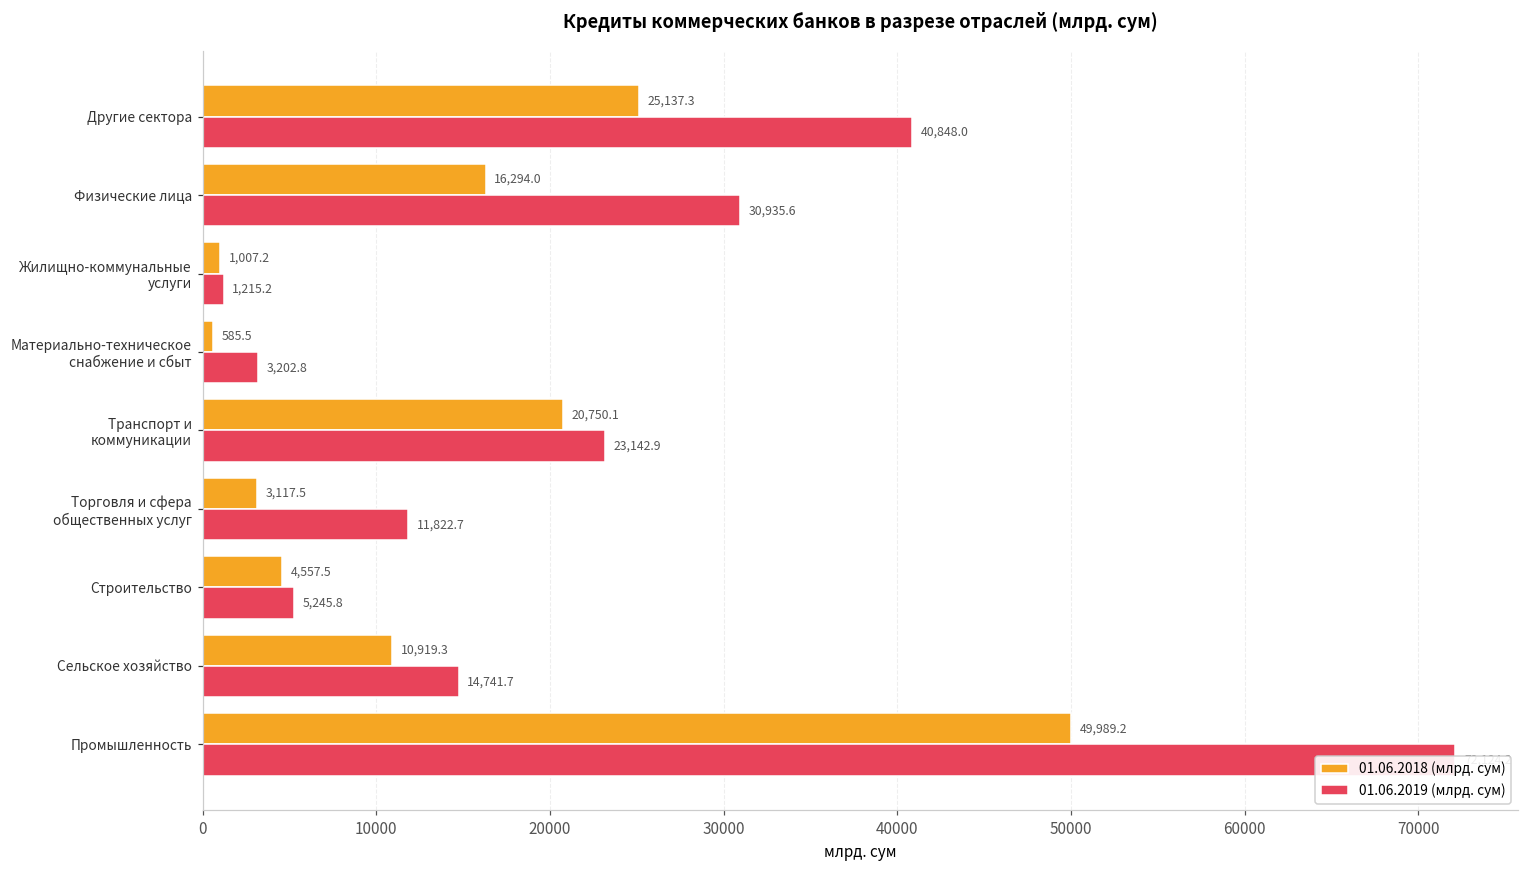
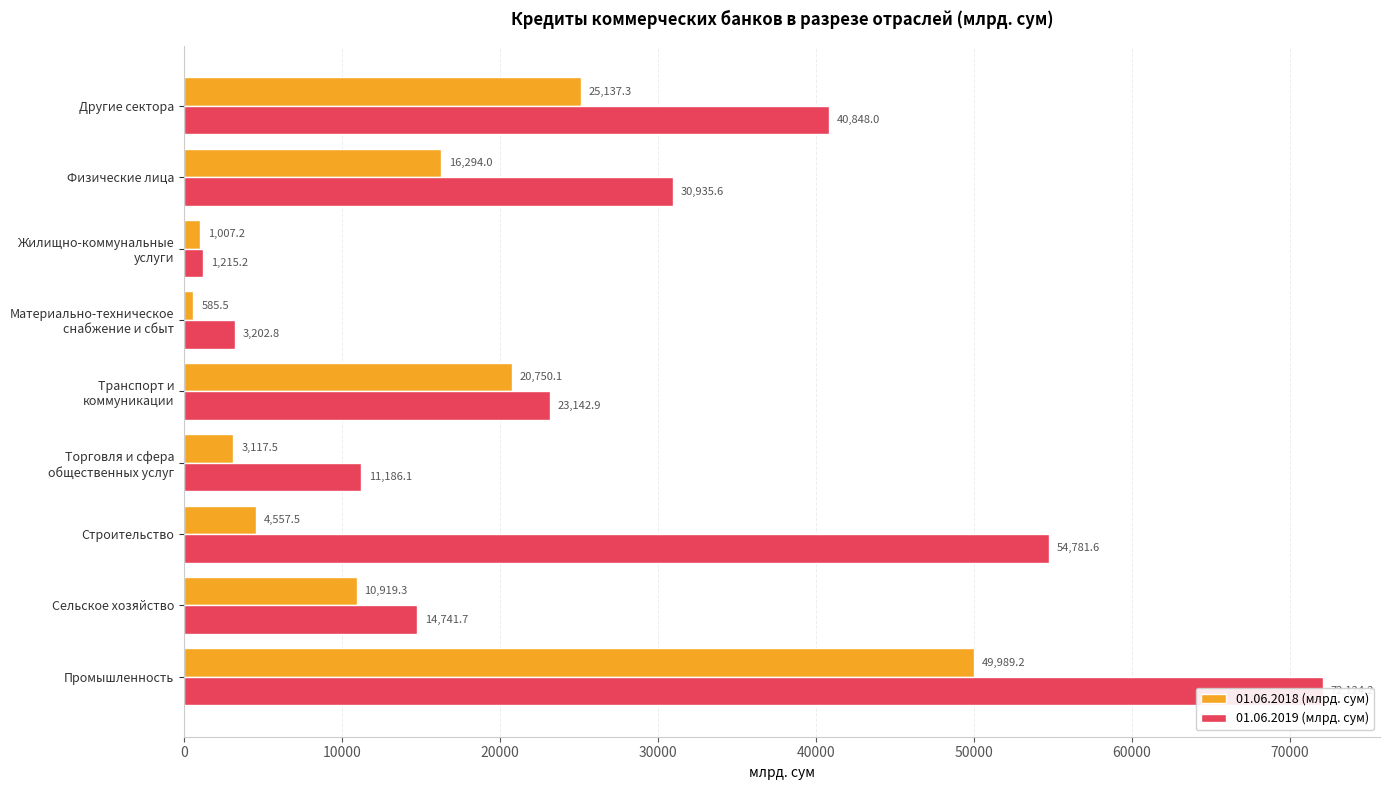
  {
    "01.06.2018 (млрд. сум)": {
      "Другие сектора": "25,137.3",
      "Физические лица": "16,294.0",
      "Жилищно-коммунальные услуги": "1,007.2",
      "Материально-техническое снабжение и сбыт": "585.5",
      "Транспорт и коммуникации": "20,750.1",
      "Торговля и сфера общественных услуг": "3,117.5",
      "Строительство": "4,557.5",
      "Сельское хозяйство": "10,919.3",
      "Промышленность": "49,989.2"
    },
    "01.06.2019 (млрд. сум)": {
      "Другие сектора": "40,848.0",
      "Физические лица": "30,935.6",
      "Жилищно-коммунальные услуги": "1,215.2",
      "Материально-техническое снабжение и сбыт": "3,202.8",
      "Транспорт и коммуникации": "23,142.9",
-     "Торговля и сфера общественных услуг": "11,822.7",
-     "Строительство": "5,245.8",
+     "Торговля и сфера общественных услуг": "11,186.1",
+     "Строительство": "54,781.6",
      "Сельское хозяйство": "14,741.7"
    }
  }
